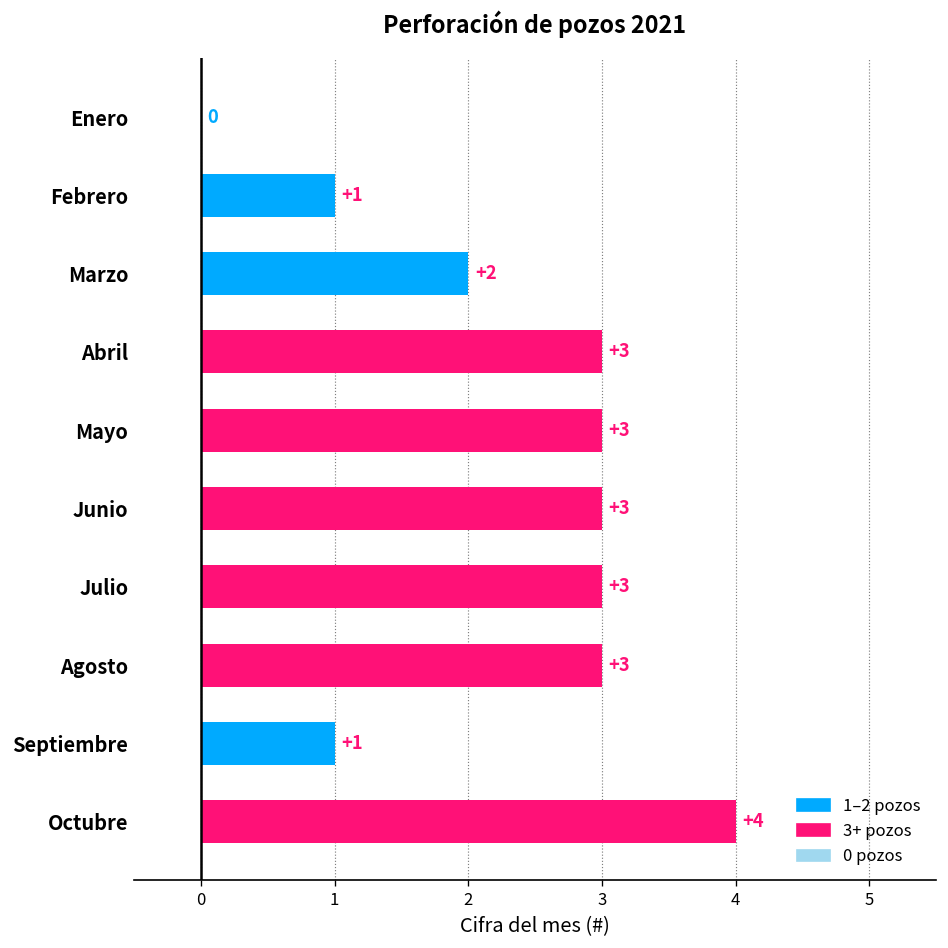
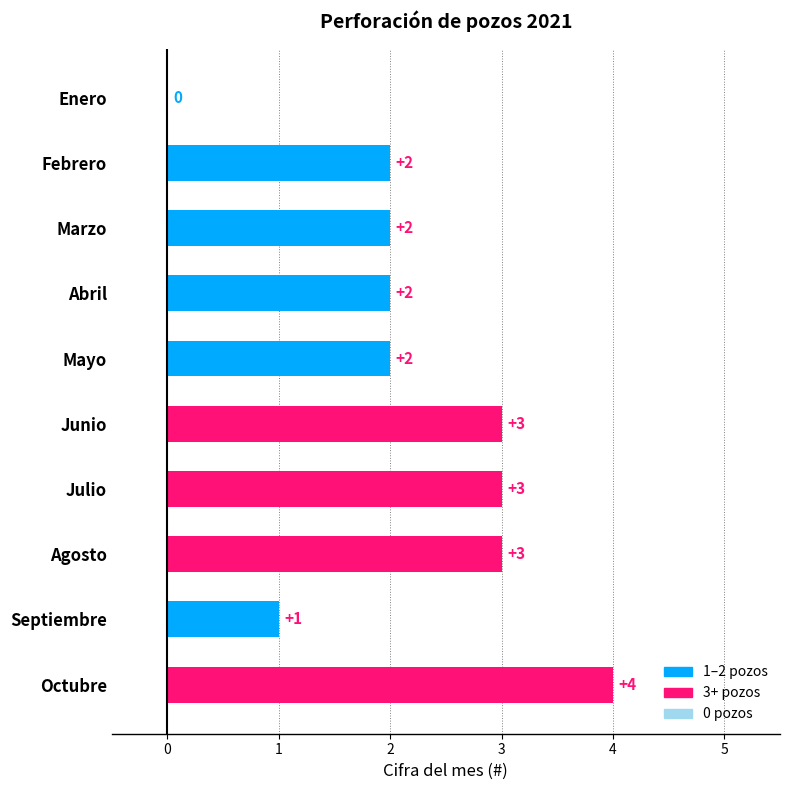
  {
    "Enero": "0",
-   "Febrero": "+1",
+   "Febrero": "+2",
    "Marzo": "+2",
-   "Abril": "+3",
-   "Mayo": "+3",
+   "Abril": "+2",
+   "Mayo": "+2",
    "Junio": "+3",
    "Julio": "+3",
    "Agosto": "+3",
    "Septiembre": "+1",
    "Octubre": "+4"
  }
